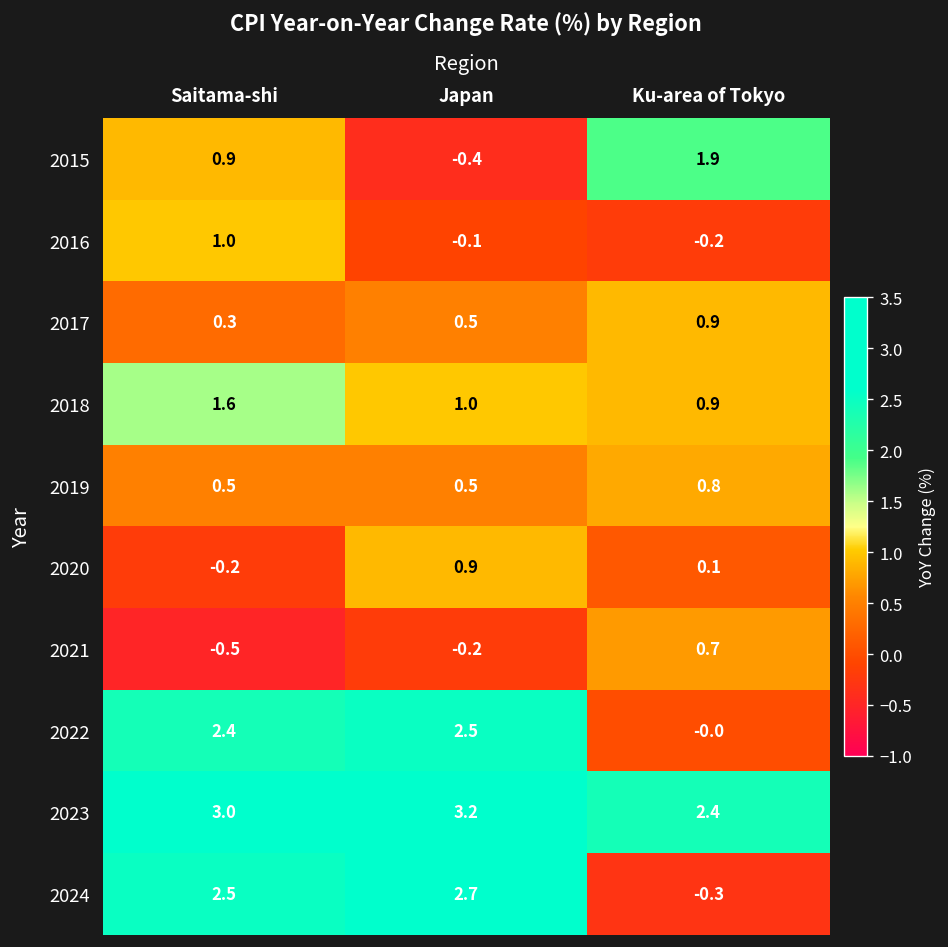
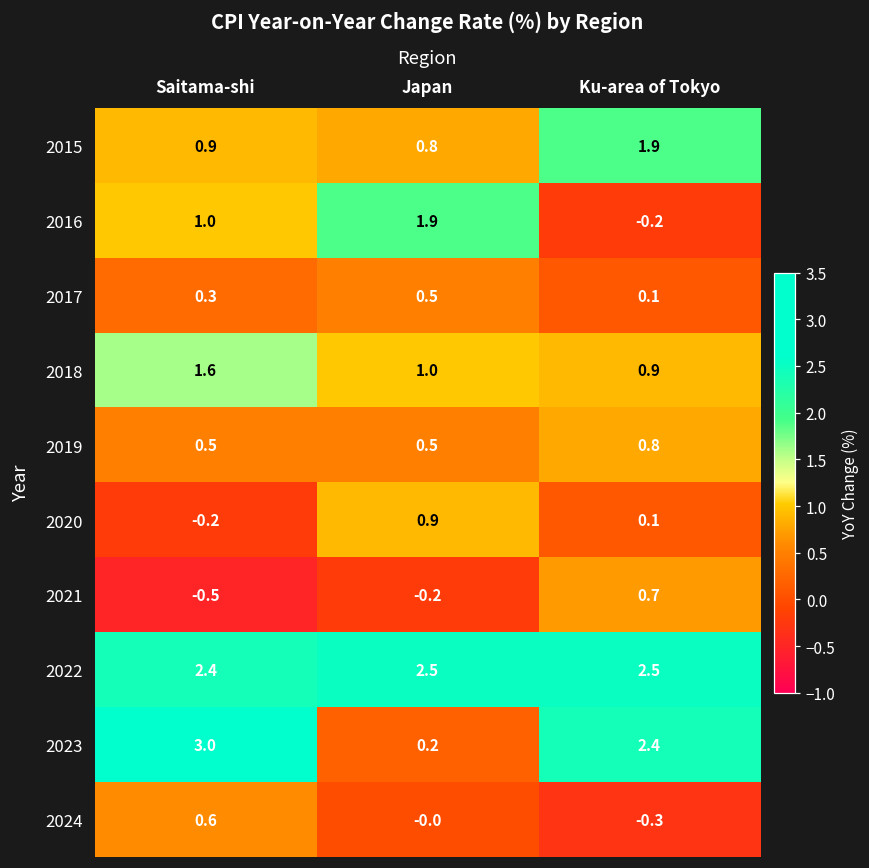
  {
    "2015": {
      "Saitama-shi": 0.9,
-     "Japan": -0.4,
+     "Japan": 0.8,
      "Ku-area of Tokyo": 1.9
    },
    "2016": {
      "Saitama-shi": 1.0,
-     "Japan": -0.1,
+     "Japan": 1.9,
      "Ku-area of Tokyo": -0.2
    },
    "2017": {
      "Saitama-shi": 0.3,
      "Japan": 0.5,
-     "Ku-area of Tokyo": 0.9
+     "Ku-area of Tokyo": 0.1
    },
    "2018": {
      "Saitama-shi": 1.6,
      "Japan": 1.0,
      "Ku-area of Tokyo": 0.9
    },
    "2019": {
      "Saitama-shi": 0.5,
      "Japan": 0.5,
      "Ku-area of Tokyo": 0.8
    },
    "2020": {
      "Saitama-shi": -0.2,
      "Japan": 0.9,
      "Ku-area of Tokyo": 0.1
    },
    "2021": {
      "Saitama-shi": -0.5,
      "Japan": -0.2,
      "Ku-area of Tokyo": 0.7
    },
    "2022": {
      "Saitama-shi": 2.4,
      "Japan": 2.5,
-     "Ku-area of Tokyo": -0.0
+     "Ku-area of Tokyo": 2.5
    },
    "2023": {
      "Saitama-shi": 3.0,
-     "Japan": 3.2,
+     "Japan": 0.2,
      "Ku-area of Tokyo": 2.4
    },
    "2024": {
-     "Saitama-shi": 2.5,
-     "Japan": 2.7,
+     "Saitama-shi": 0.6,
+     "Japan": -0.0,
      "Ku-area of Tokyo": -0.3
    }
  }
